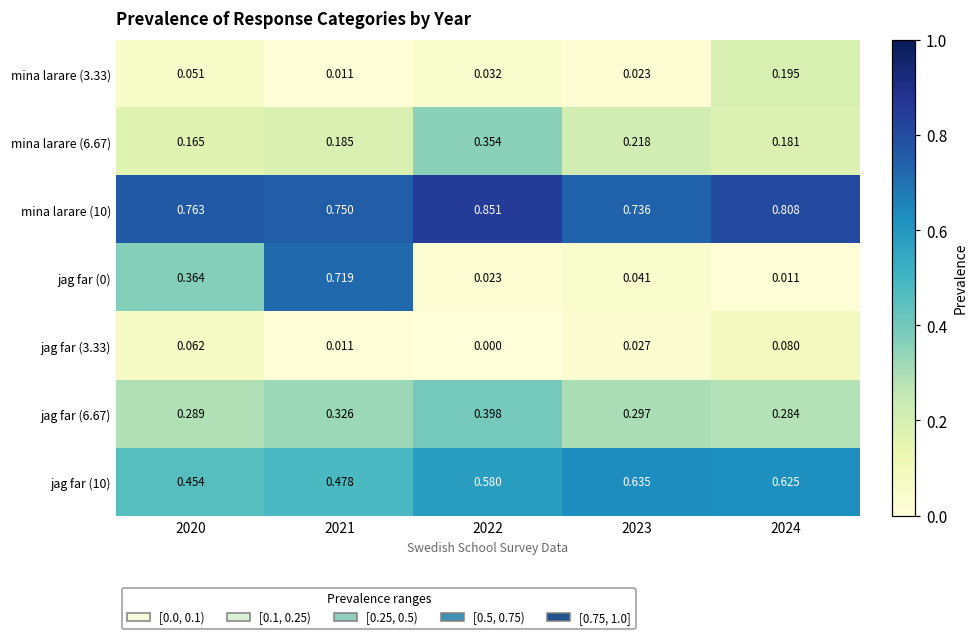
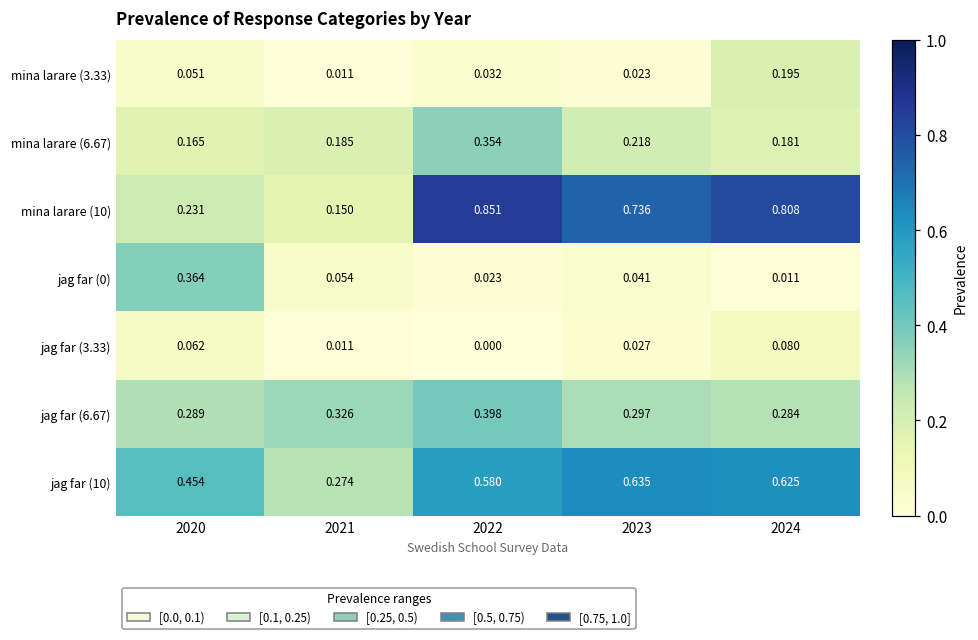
  {
    "mina larare (3.33)": {
      "2020": 0.051,
      "2021": 0.011,
      "2022": 0.032,
      "2023": 0.023,
      "2024": 0.195
    },
    "mina larare (6.67)": {
      "2020": 0.165,
      "2021": 0.185,
      "2022": 0.354,
      "2023": 0.218,
      "2024": 0.181
    },
    "mina larare (10)": {
-     "2020": 0.763,
-     "2021": 0.750,
+     "2020": 0.231,
+     "2021": 0.150,
      "2022": 0.851,
      "2023": 0.736,
      "2024": 0.808
    },
    "jag far (0)": {
      "2020": 0.364,
-     "2021": 0.719,
+     "2021": 0.054,
      "2022": 0.023,
      "2023": 0.041,
      "2024": 0.011
    },
    "jag far (3.33)": {
      "2020": 0.062,
      "2021": 0.011,
      "2022": 0.000,
      "2023": 0.027,
      "2024": 0.080
    },
    "jag far (6.67)": {
      "2020": 0.289,
      "2021": 0.326,
      "2022": 0.398,
      "2023": 0.297,
      "2024": 0.284
    },
    "jag far (10)": {
      "2020": 0.454,
-     "2021": 0.478,
+     "2021": 0.274,
      "2022": 0.580,
      "2023": 0.635,
      "2024": 0.625
    }
  }
